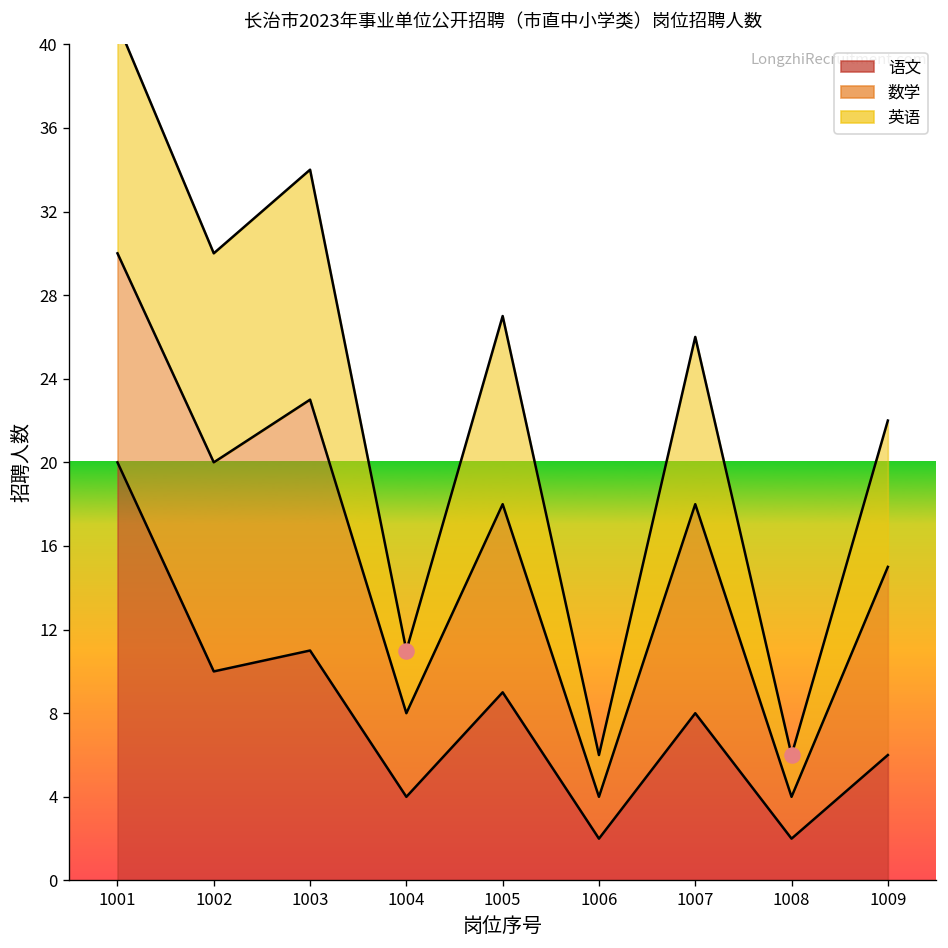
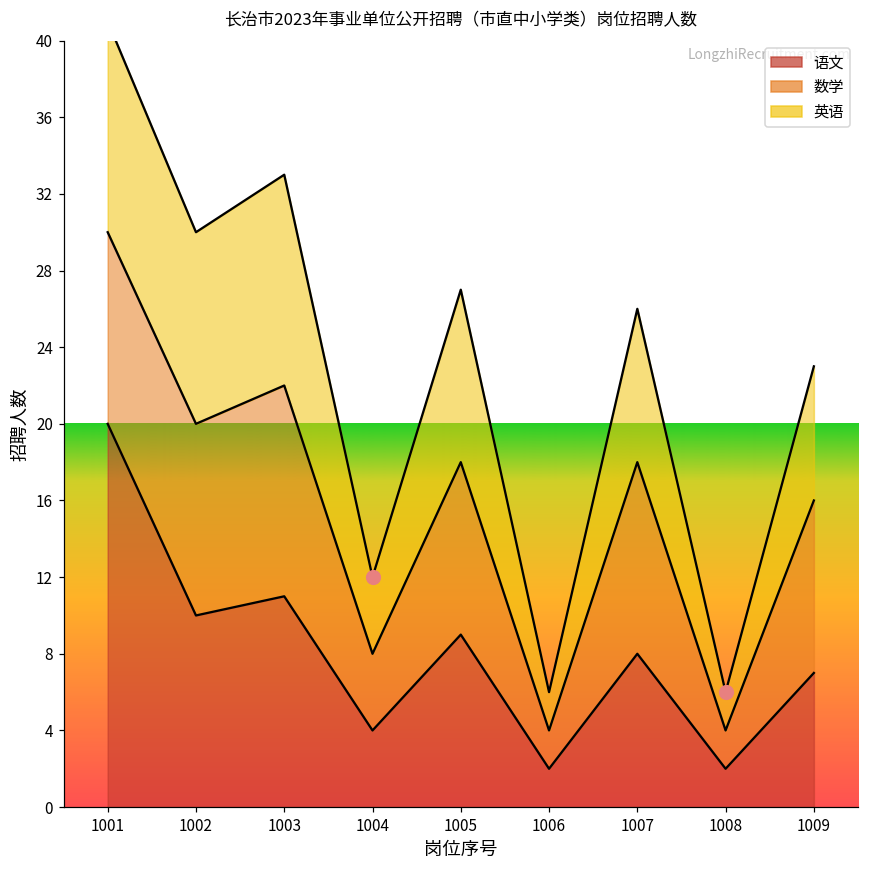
  {
    "语文": {
      "1001": 20,
      "1002": 10,
      "1003": 11,
      "1004": 4,
      "1005": 9,
      "1006": 2,
      "1007": 8,
      "1008": 2,
-     "1009": 6
+     "1009": 7
    },
    "数学": {
      "1001": 10,
      "1002": 10,
-     "1003": 12,
+     "1003": 11,
      "1004": 4,
      "1005": 9,
      "1006": 2,
      "1007": 10,
      "1008": 2,
      "1009": 9
    },
    "英语": {
      "1002": 10,
      "1003": 11,
-     "1004": 3,
+     "1004": 4,
      "1005": 9,
      "1006": 2,
      "1007": 8,
      "1009": 7
    }
  }
